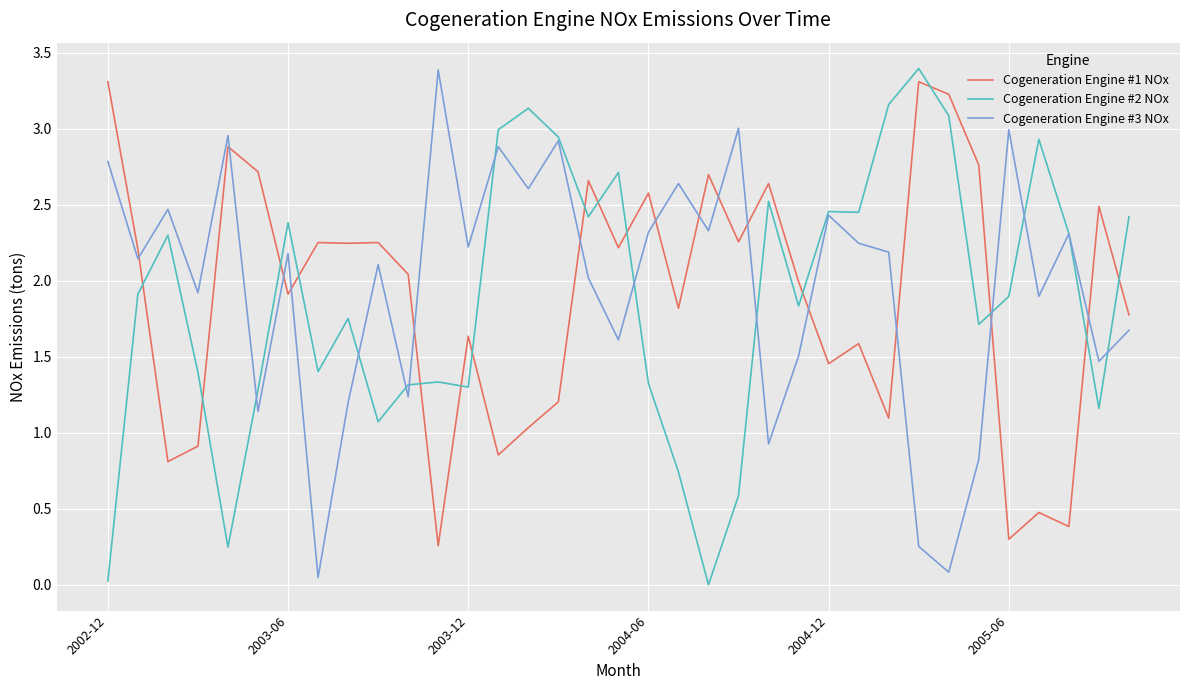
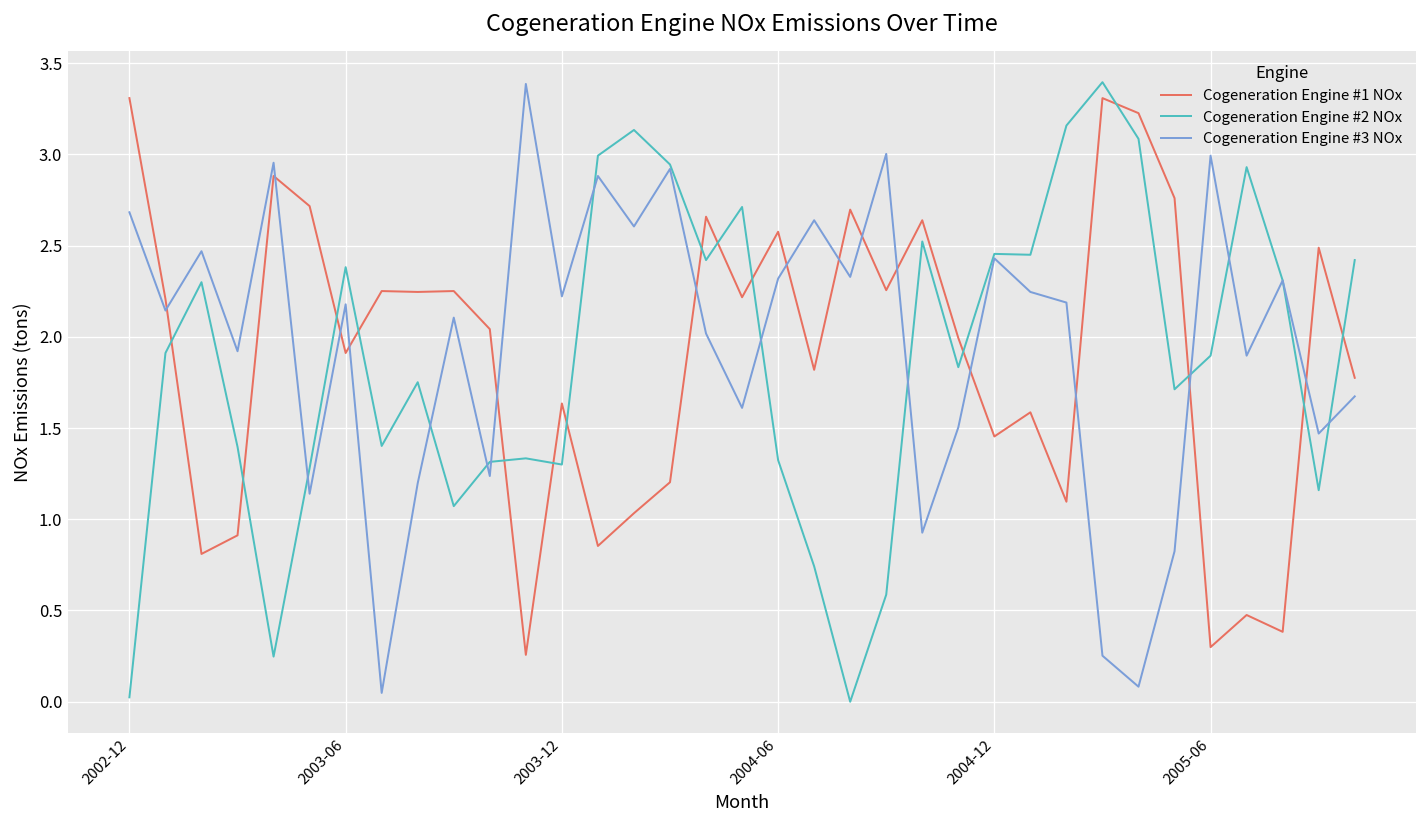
  {
    "Cogeneration Engine #1 NOx": {
      "2002-12": 3.31,
      "2003-06": 1.91,
      "2003-12": 1.63,
      "2004-06": 2.58,
      "2004-12": 1.45,
      "2005-06": 0.30
    },
    "Cogeneration Engine #2 NOx": {
      "2002-12": 0.02,
      "2003-06": 2.38,
      "2003-12": 1.30,
      "2004-06": 1.32,
      "2004-12": 2.45,
      "2005-06": 1.90
    },
    "Cogeneration Engine #3 NOx": {
-     "2002-12": 2.78,
+     "2002-12": 2.68,
      "2003-06": 2.18,
      "2003-12": 2.22,
      "2004-06": 2.32,
      "2004-12": 2.43,
      "2005-06": 2.99
    }
  }
